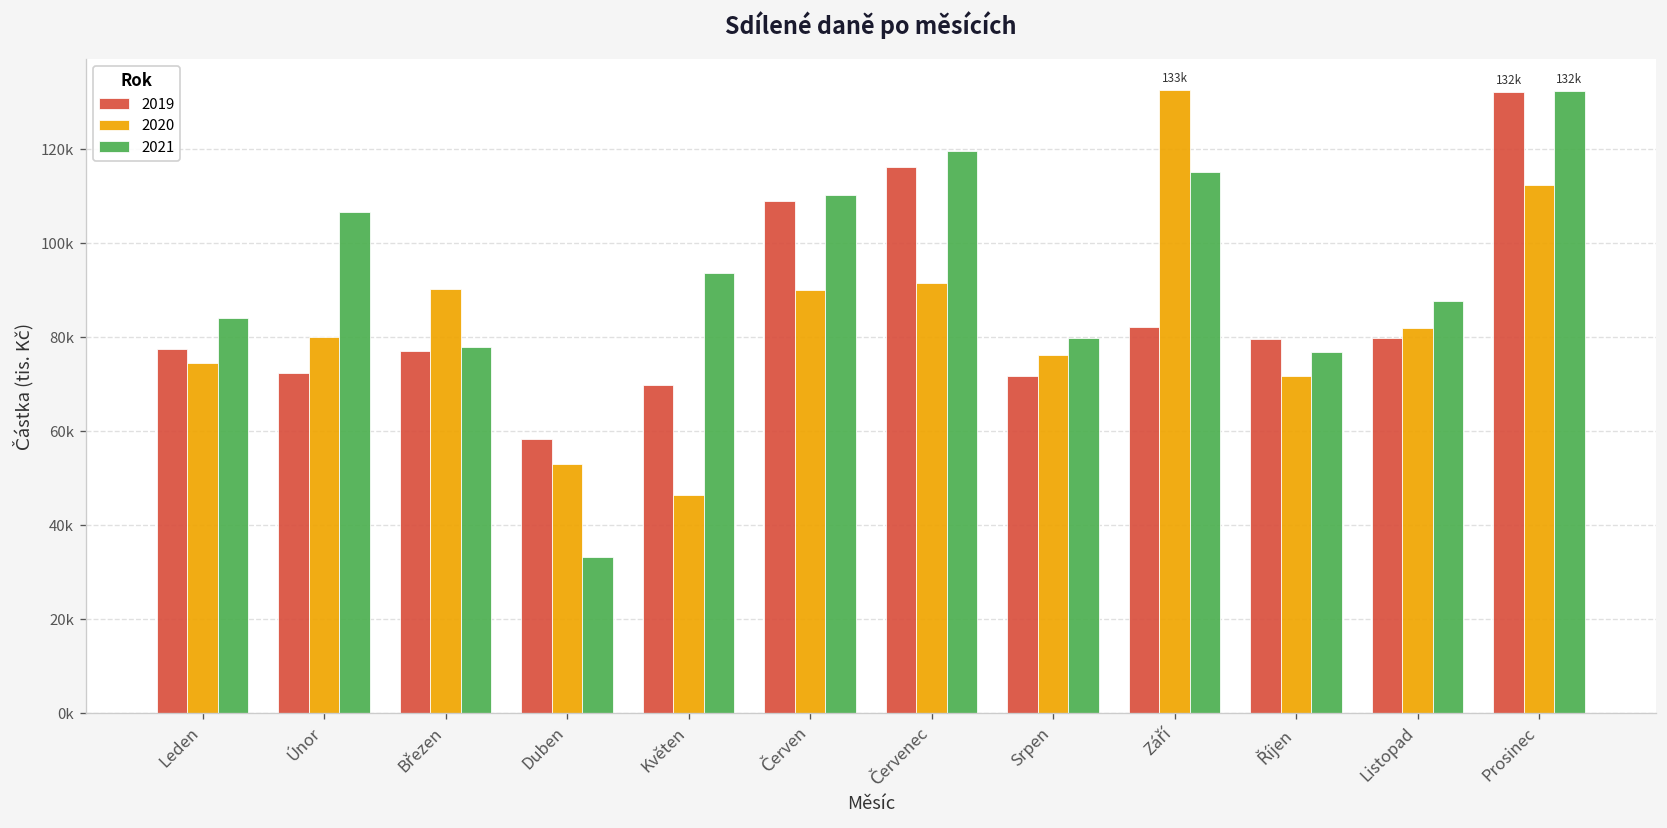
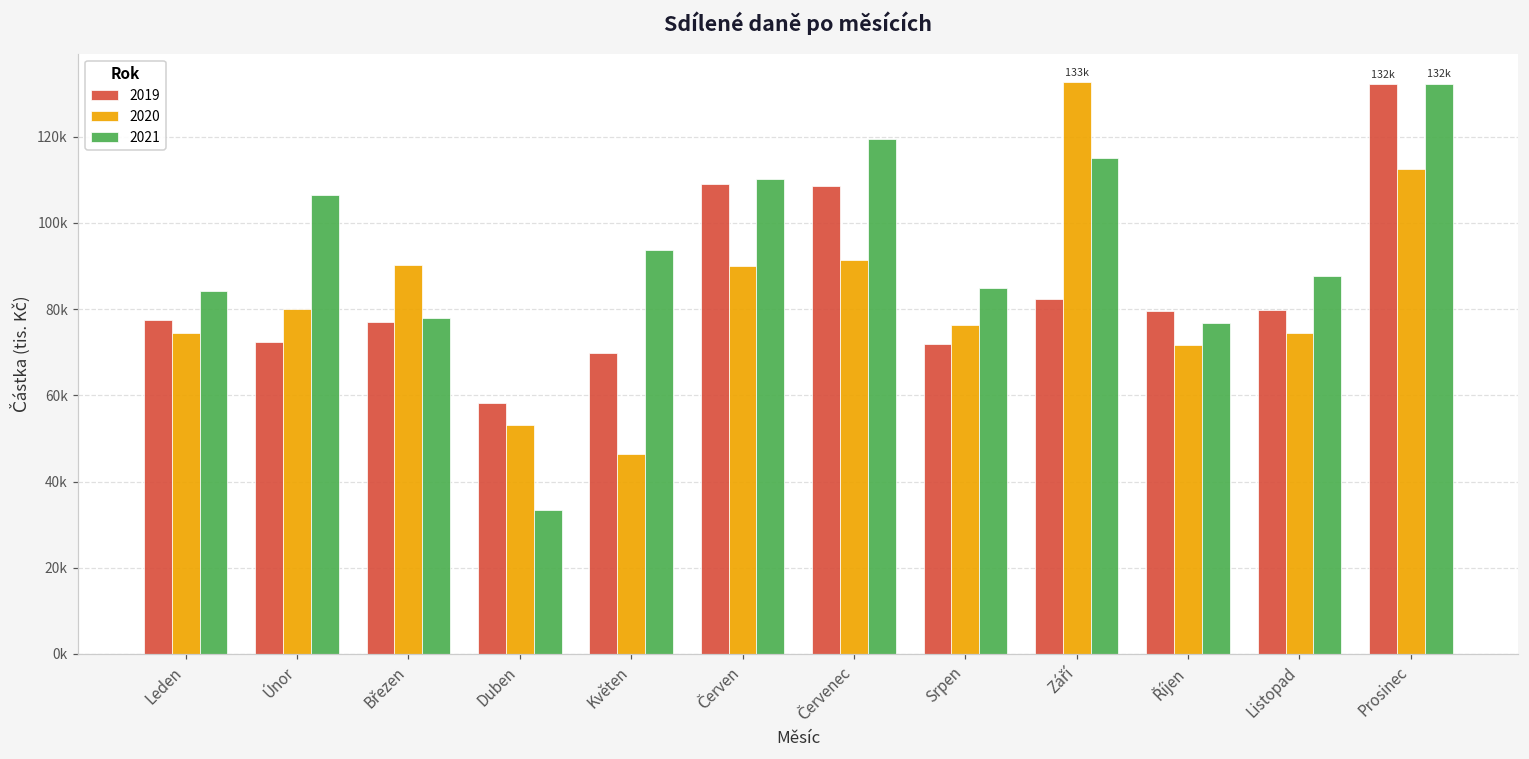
  {
    "2019": {
      "Leden": 78000,
      "Únor": 72000,
      "Březen": 77000,
      "Duben": 58000,
      "Květen": 70000,
      "Červen": 109000,
-     "Červenec": 116000,
+     "Červenec": 109000,
      "Srpen": 72000,
      "Září": 82000,
      "Říjen": 80000,
      "Listopad": 80000
    },
    "2020": {
      "Leden": 74000,
      "Únor": 80000,
      "Březen": 90000,
      "Duben": 53000,
      "Květen": 46000,
      "Červen": 90000,
      "Červenec": 91000,
      "Srpen": 76000,
      "Říjen": 72000,
-     "Listopad": 82000,
+     "Listopad": 74000,
      "Prosinec": 112000
    },
    "2021": {
      "Leden": 84000,
      "Únor": 107000,
      "Březen": 78000,
      "Duben": 33000,
      "Květen": 94000,
      "Červen": 110000,
      "Červenec": 120000,
-     "Srpen": 80000,
+     "Srpen": 85000,
      "Září": 115000,
      "Říjen": 77000,
      "Listopad": 88000
    }
  }
